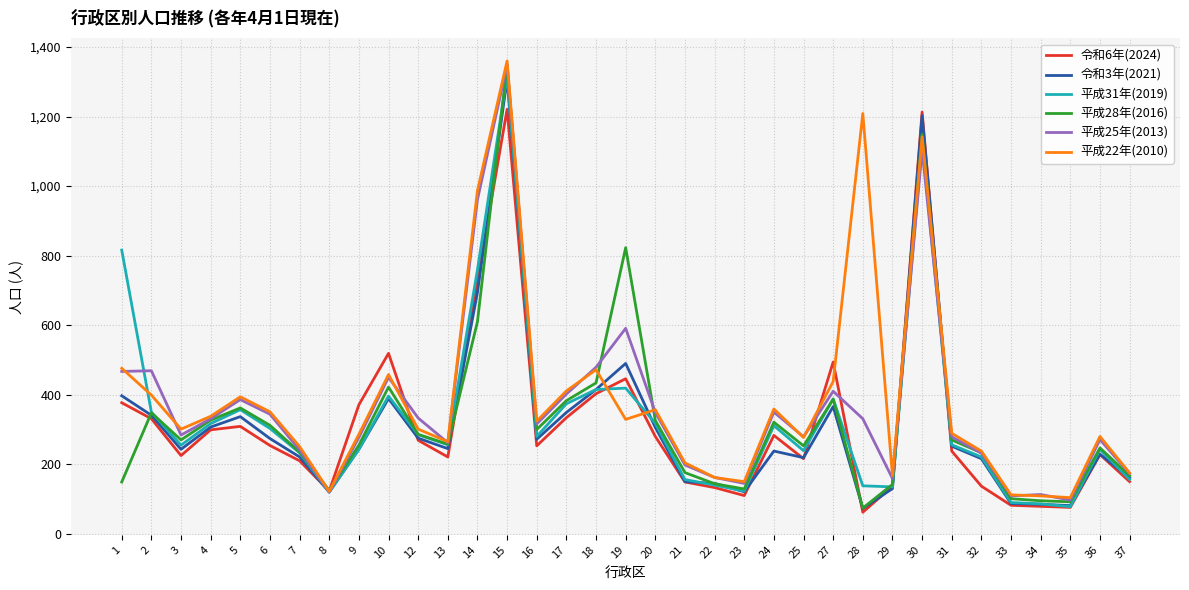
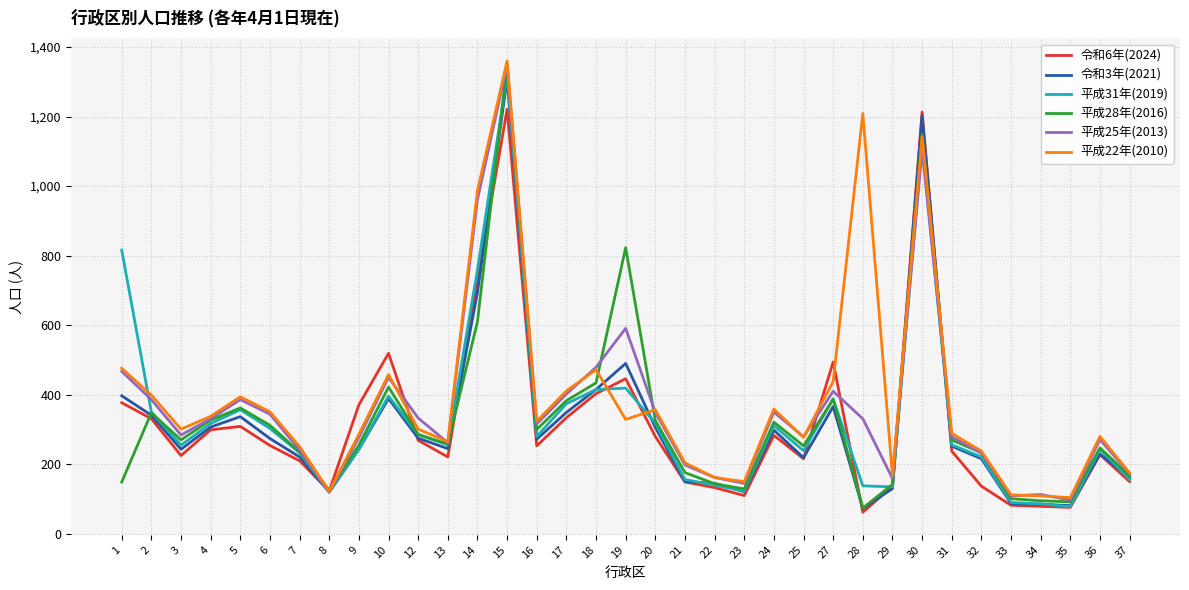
  {
    "令和6年(2024)": {
      "1": "380",
      "2": "330",
      "3": "230",
      "4": "300",
      "5": "310",
      "6": "250",
      "7": "210",
      "9": "370",
      "10": "520",
      "13": "220",
      "14": "730",
      "15": "1,220",
      "16": "250",
      "17": "330",
      "18": "400",
      "19": "450",
      "20": "280",
      "23": "110",
      "24": "280",
      "27": "490",
      "28": "60",
      "30": "1,210",
      "31": "240",
      "32": "140"
    },
    "令和3年(2021)": {
      "1": "400",
      "3": "240",
      "4": "310",
      "5": "340",
      "6": "270",
      "7": "220",
      "13": "250",
      "14": "690",
      "15": "1,310",
      "16": "270",
      "17": "350",
      "19": "490",
      "20": "310",
-     "24": "240",
+     "24": "300",
      "27": "370",
      "30": "1,200"
    },
    "平成31年(2019)": {
      "1": "820",
      "3": "260",
      "4": "320",
      "6": "300",
      "14": "760",
      "15": "1,320",
      "16": "280",
      "17": "370",
      "19": "420",
      "20": "320",
      "24": "310",
      "25": "240",
      "28": "140",
      "30": "1,130"
    },
    "平成28年(2016)": {
      "1": "150",
      "3": "270",
      "6": "310",
      "9": "260",
      "10": "420",
      "14": "610",
      "16": "300",
      "17": "380",
      "18": "430",
      "19": "820",
      "20": "330",
      "21": "180",
      "24": "320",
      "25": "250",
      "31": "270",
      "33": "100",
      "34": "100"
    },
    "平成25年(2013)": {
      "1": "470",
-     "2": "470",
+     "2": "390",
      "3": "280",
      "5": "390",
      "9": "280",
      "10": "450",
      "12": "330",
      "14": "960",
      "16": "320",
      "17": "400",
      "19": "590",
      "20": "350",
      "24": "350",
      "27": "410",
      "28": "330",
      "29": "160",
      "30": "1,100",
      "31": "280",
      "36": "270"
    },
    "平成22年(2010)": {
      "1": "480",
      "2": "400",
      "3": "300",
      "5": "390",
      "7": "250",
      "9": "290",
      "10": "460",
      "12": "300",
      "14": "990",
      "15": "1,360",
      "16": "320",
      "17": "410",
      "19": "330",
      "20": "360",
      "24": "360",
      "27": "440",
      "28": "1,210",
      "29": "170",
      "31": "290",
      "36": "280"
    }
  }
